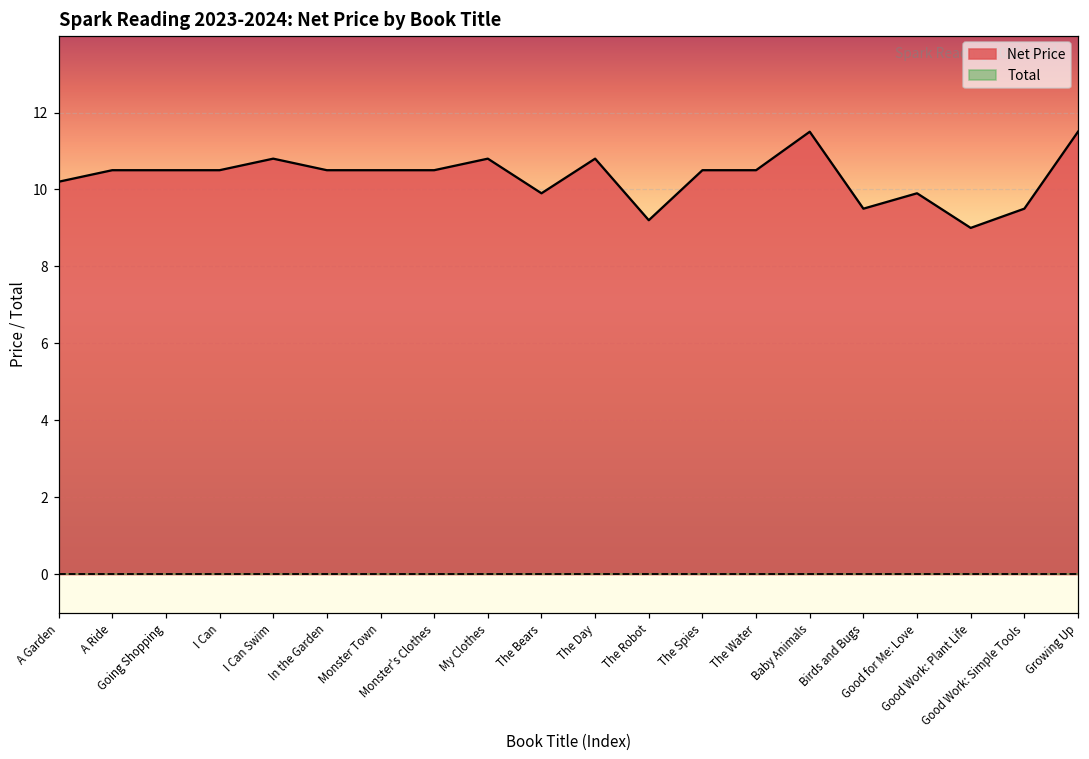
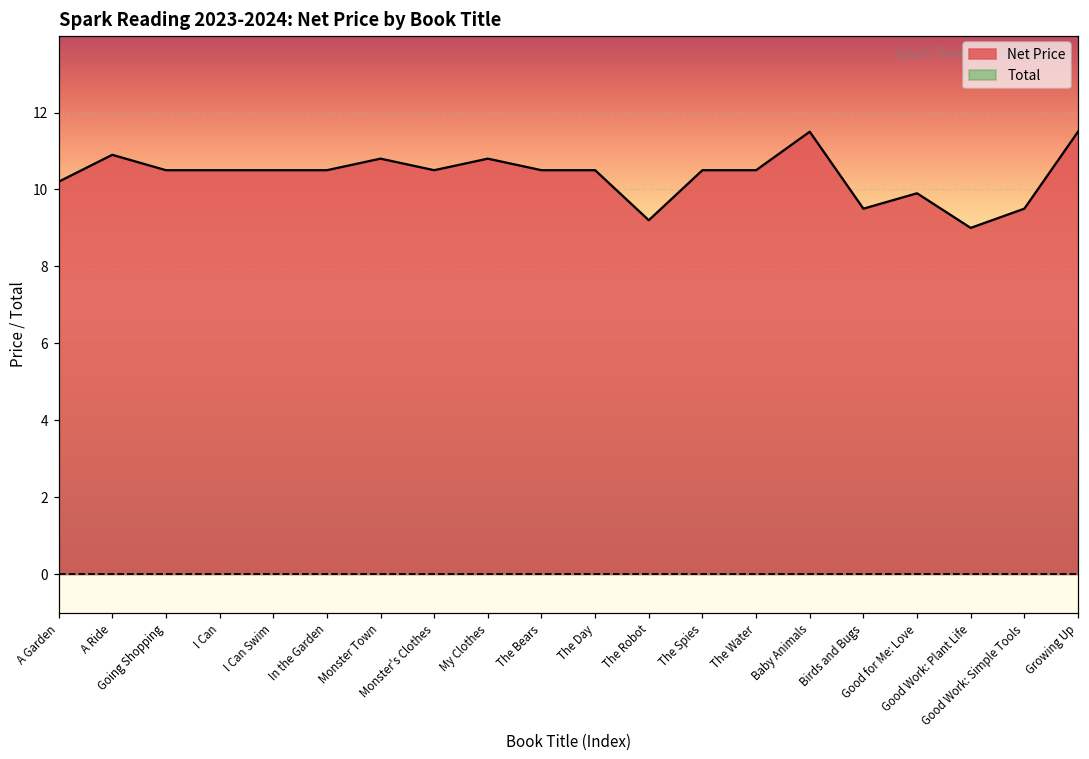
  {
    "Net Price": {
      "A Garden": 10.2,
-     "A Ride": 10.5,
+     "A Ride": 10.9,
      "Going Shopping": 10.5,
      "I Can": 10.5,
-     "I Can Swim": 10.8,
+     "I Can Swim": 10.5,
      "In the Garden": 10.5,
-     "Monster Town": 10.5,
+     "Monster Town": 10.8,
      "Monster's Clothes": 10.5,
      "My Clothes": 10.8,
-     "The Bears": 9.9,
-     "The Day": 10.8,
+     "The Bears": 10.5,
+     "The Day": 10.5,
      "The Robot": 9.2,
      "The Spies": 10.5,
      "The Water": 10.5,
      "Baby Animals": 11.5,
      "Birds and Bugs": 9.5,
      "Good for Me: Love": 9.9,
      "Good Work: Plant Life": 9.0,
      "Good Work: Simple Tools": 9.5,
      "Growing Up": 11.5
    },
    "Total": {
      "A Garden": 0.0,
      "A Ride": 0.0,
      "Going Shopping": 0.0,
      "I Can": 0.0,
      "I Can Swim": 0.0,
      "In the Garden": 0.0,
      "Monster Town": 0.0,
      "Monster's Clothes": 0.0,
      "My Clothes": 0.0,
      "The Bears": 0.0,
      "The Day": 0.0,
      "The Robot": 0.0,
      "The Spies": 0.0,
      "The Water": 0.0,
      "Baby Animals": 0.0,
      "Birds and Bugs": 0.0,
      "Good for Me: Love": 0.0,
      "Good Work: Plant Life": 0.0,
      "Good Work: Simple Tools": 0.0,
      "Growing Up": 0.0
    }
  }
